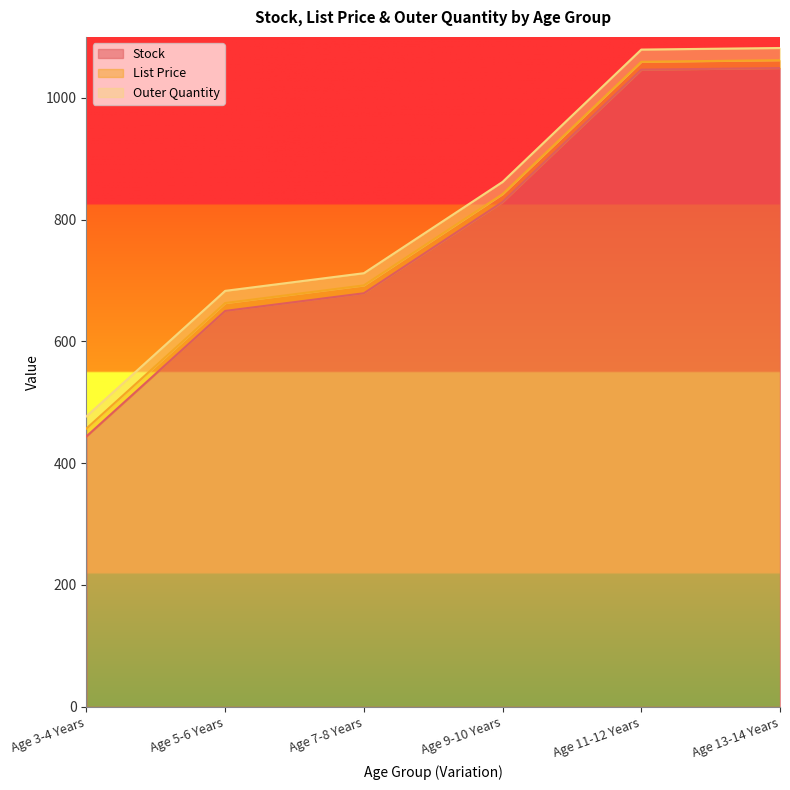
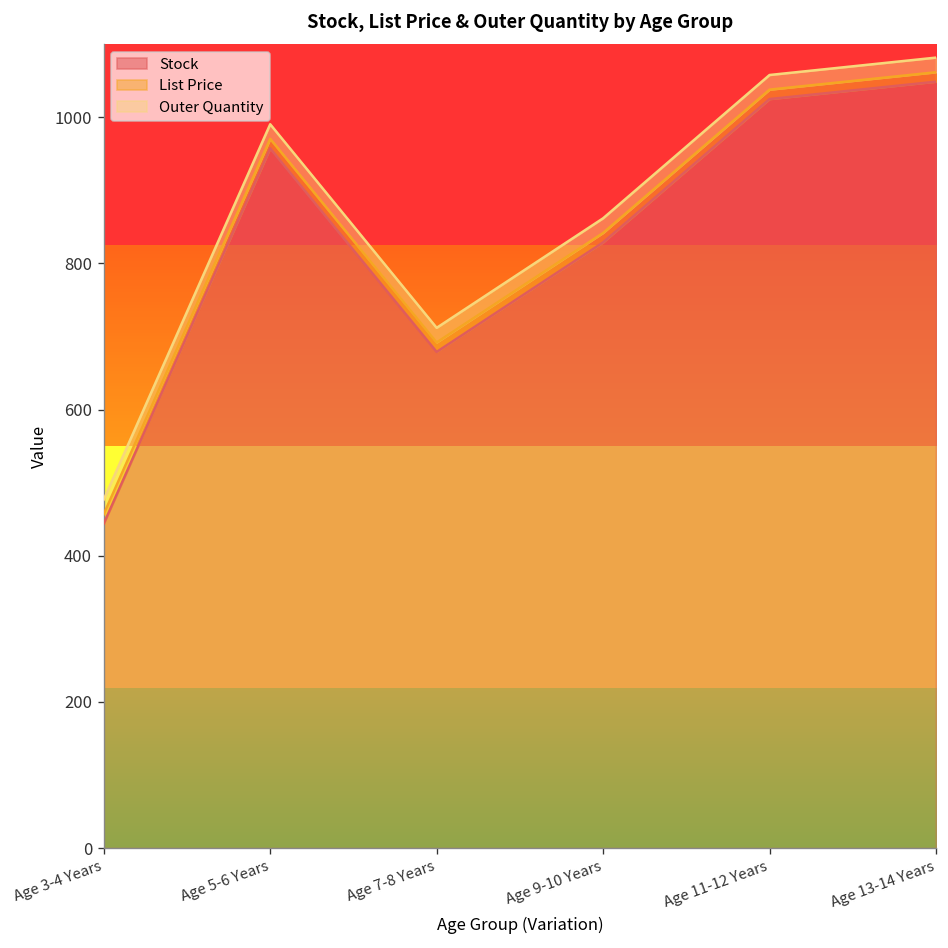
  {
    "Stock": {
      "Age 3-4 Years": 440,
-     "Age 5-6 Years": 650,
+     "Age 5-6 Years": 960,
      "Age 7-8 Years": 680,
      "Age 9-10 Years": 830,
-     "Age 11-12 Years": 1050,
+     "Age 11-12 Years": 1030,
      "Age 13-14 Years": 1050
    },
    "List Price": {
      "Age 3-4 Years": 10,
      "Age 5-6 Years": 10,
      "Age 7-8 Years": 10,
      "Age 9-10 Years": 10,
      "Age 11-12 Years": 10,
      "Age 13-14 Years": 10
    },
    "Outer Quantity": {
      "Age 3-4 Years": 20,
      "Age 5-6 Years": 20,
      "Age 7-8 Years": 20,
      "Age 9-10 Years": 20,
      "Age 11-12 Years": 20,
      "Age 13-14 Years": 20
    }
  }
